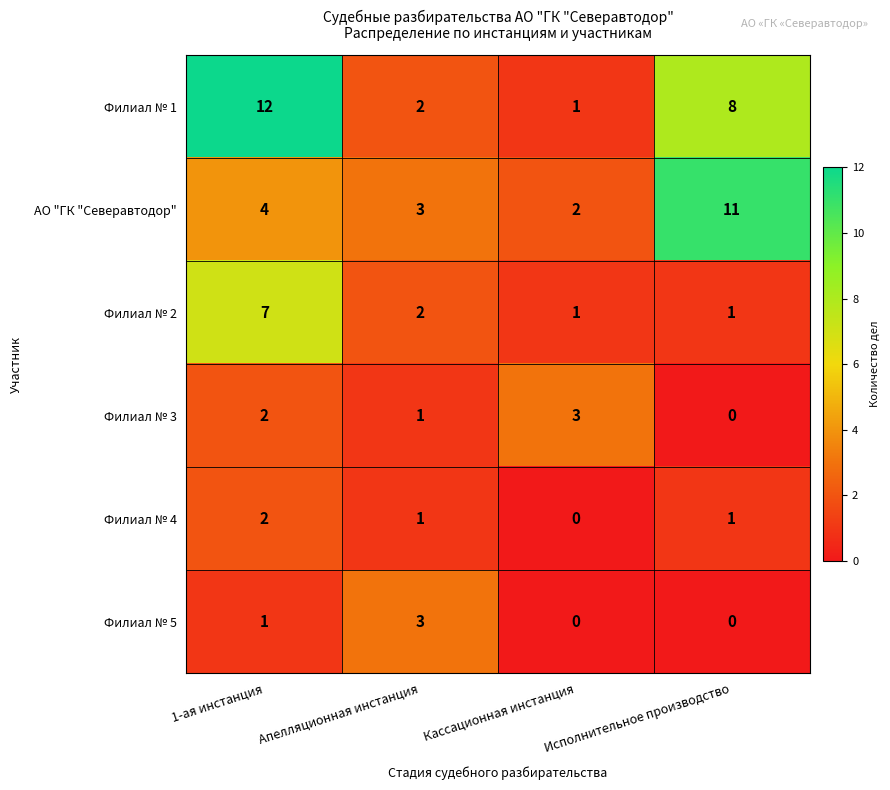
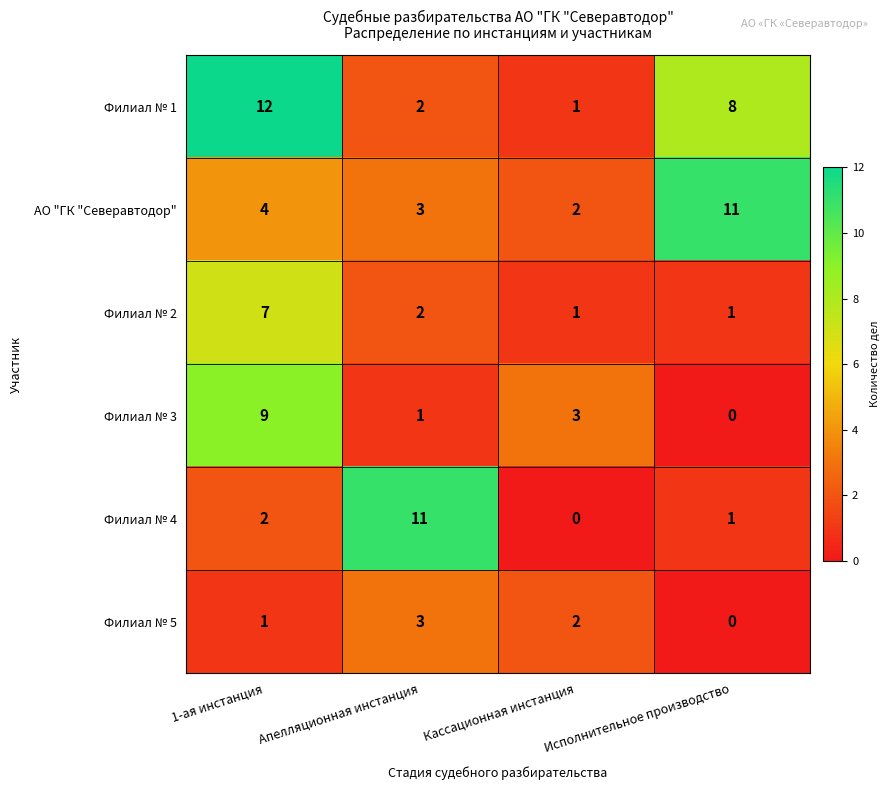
  {
    "Филиал № 1": {
      "1-ая инстанция": 12,
      "Апелляционная инстанция": 2,
      "Кассационная инстанция": 1,
      "Исполнительное производство": 8
    },
    "АО \"ГК \"Северавтодор\"": {
      "1-ая инстанция": 4,
      "Апелляционная инстанция": 3,
      "Кассационная инстанция": 2,
      "Исполнительное производство": 11
    },
    "Филиал № 2": {
      "1-ая инстанция": 7,
      "Апелляционная инстанция": 2,
      "Кассационная инстанция": 1,
      "Исполнительное производство": 1
    },
    "Филиал № 3": {
-     "1-ая инстанция": 2,
+     "1-ая инстанция": 9,
      "Апелляционная инстанция": 1,
      "Кассационная инстанция": 3,
      "Исполнительное производство": 0
    },
    "Филиал № 4": {
      "1-ая инстанция": 2,
-     "Апелляционная инстанция": 1,
+     "Апелляционная инстанция": 11,
      "Кассационная инстанция": 0,
      "Исполнительное производство": 1
    },
    "Филиал № 5": {
      "1-ая инстанция": 1,
      "Апелляционная инстанция": 3,
-     "Кассационная инстанция": 0,
+     "Кассационная инстанция": 2,
      "Исполнительное производство": 0
    }
  }
